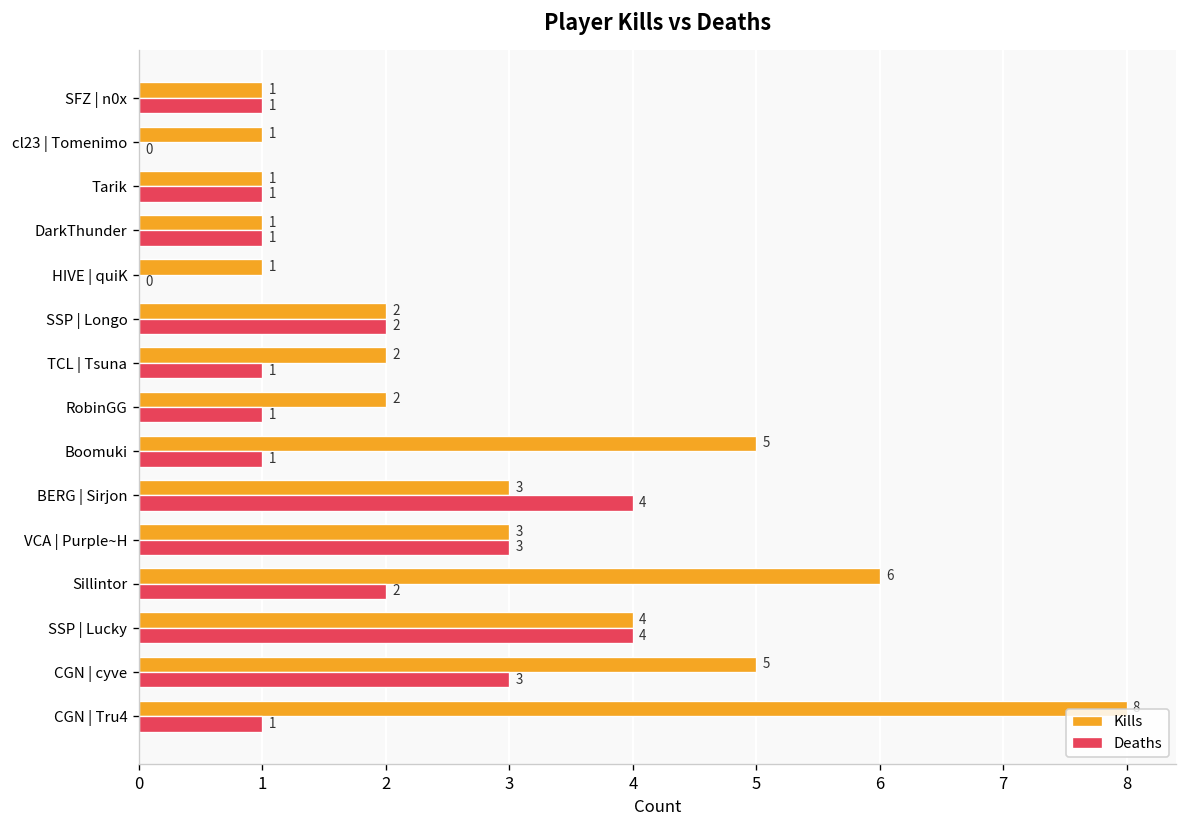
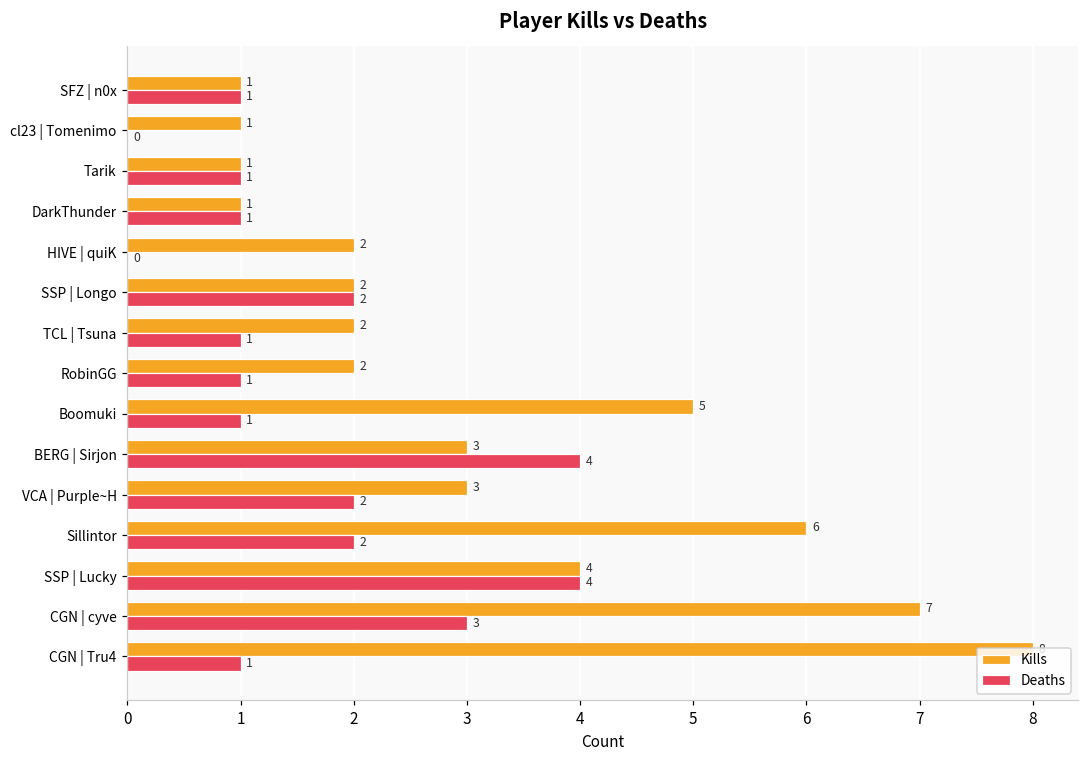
  {
    "Kills": {
      "SFZ | n0x": 1,
      "cl23 | Tomenimo": 1,
      "Tarik": 1,
      "DarkThunder": 1,
-     "HIVE | quiK": 1,
+     "HIVE | quiK": 2,
      "SSP | Longo": 2,
      "TCL | Tsuna": 2,
      "RobinGG": 2,
      "Boomuki": 5,
      "BERG | Sirjon": 3,
      "VCA | Purple~H": 3,
      "Sillintor": 6,
      "SSP | Lucky": 4,
-     "CGN | cyve": 5
+     "CGN | cyve": 7
    },
    "Deaths": {
      "SFZ | n0x": 1,
      "cl23 | Tomenimo": 0,
      "Tarik": 1,
      "DarkThunder": 1,
      "HIVE | quiK": 0,
      "SSP | Longo": 2,
      "TCL | Tsuna": 1,
      "RobinGG": 1,
      "Boomuki": 1,
      "BERG | Sirjon": 4,
-     "VCA | Purple~H": 3,
+     "VCA | Purple~H": 2,
      "Sillintor": 2,
      "SSP | Lucky": 4,
      "CGN | cyve": 3,
      "CGN | Tru4": 1
    }
  }
